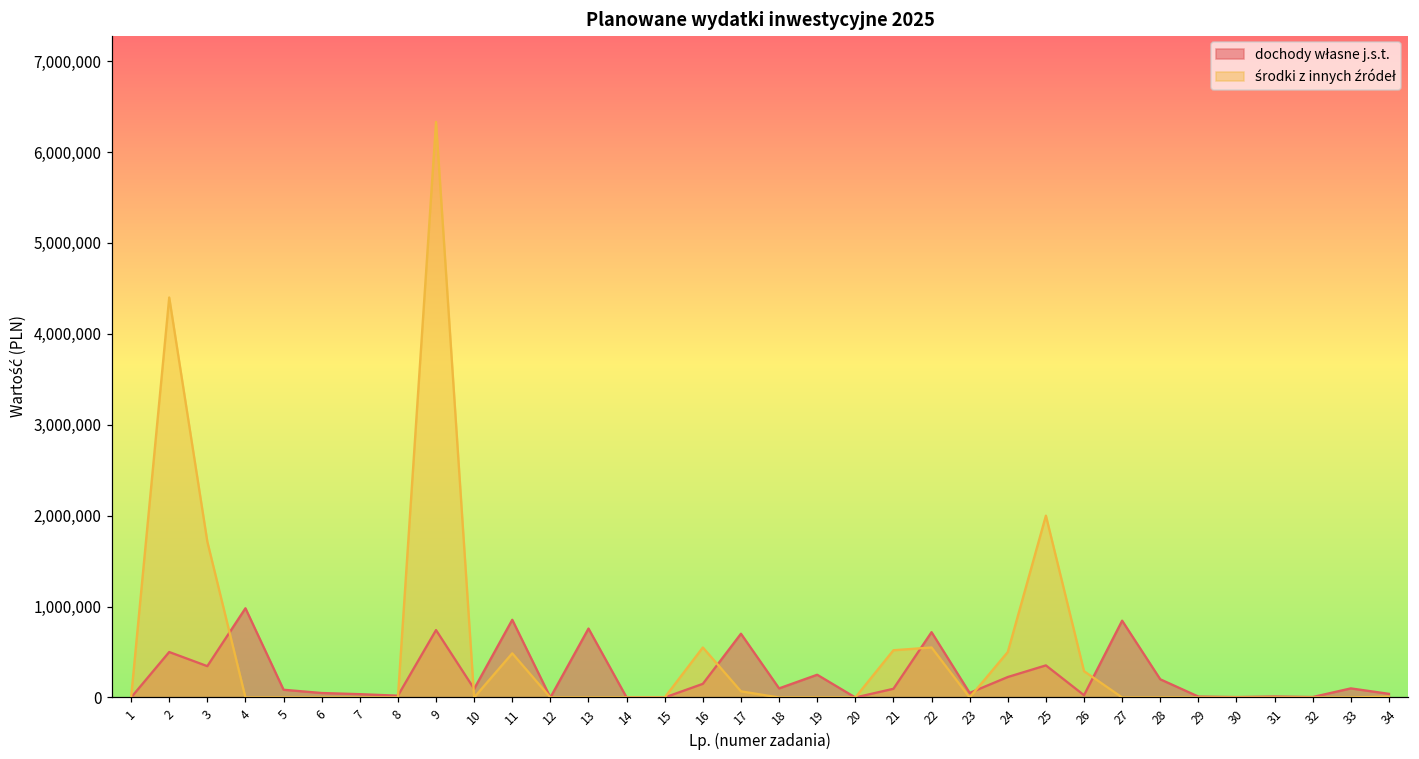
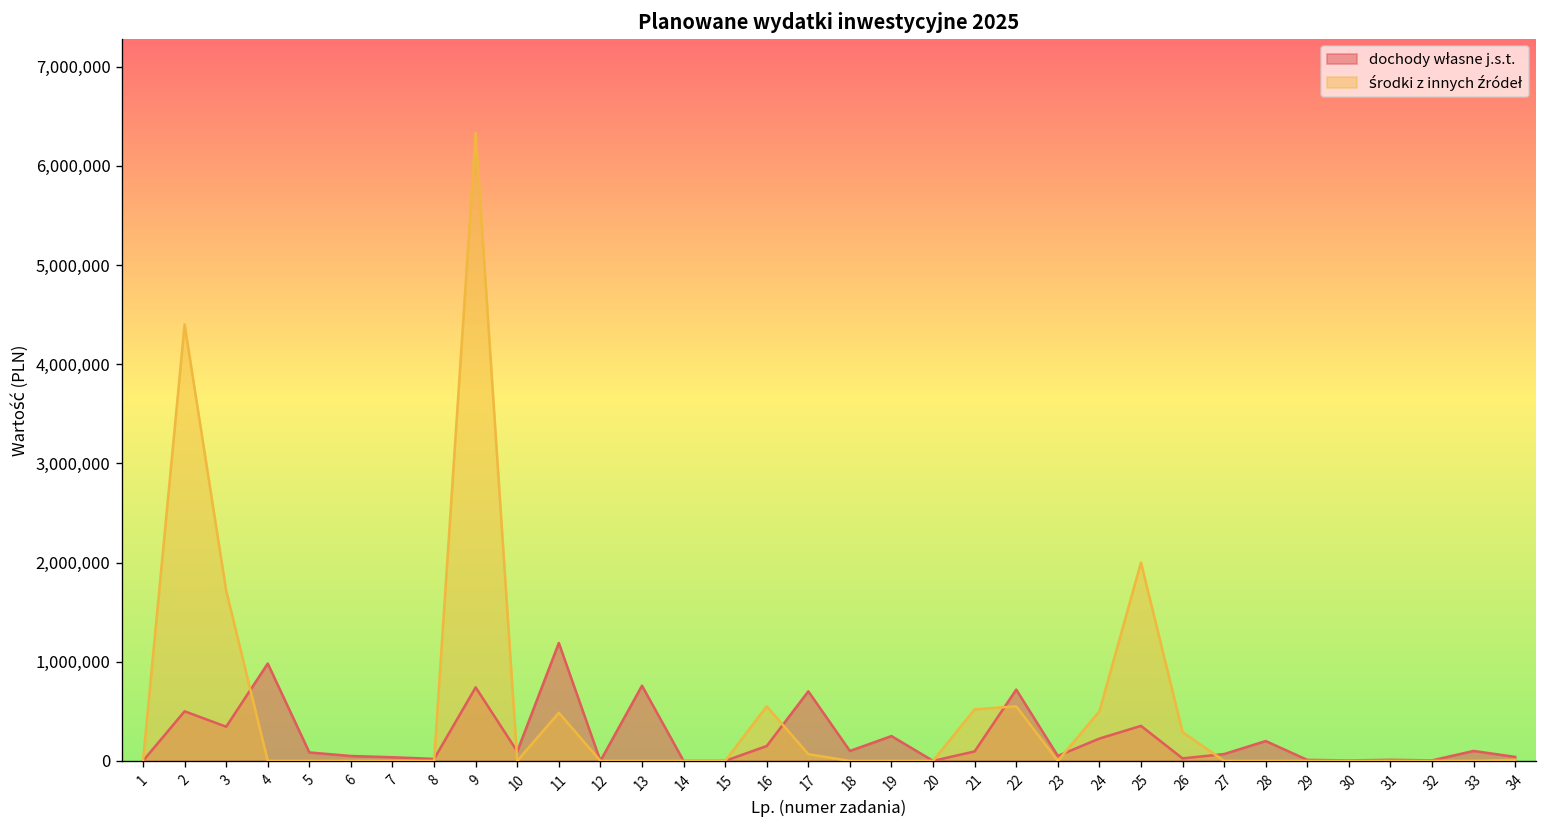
  {
    "dochody własne j.s.t.": {
      "2": "500,000",
      "3": "300,000",
      "4": "1,000,000",
      "5": "100,000",
      "6": "0",
      "7": "0",
      "9": "700,000",
      "10": "100,000",
-     "11": "900,000",
+     "11": "1,200,000",
      "13": "800,000",
      "16": "200,000",
      "17": "700,000",
      "18": "100,000",
      "19": "300,000",
      "21": "100,000",
      "22": "700,000",
      "23": "100,000",
      "24": "200,000",
      "25": "400,000",
      "26": "0",
-     "27": "800,000",
+     "27": "100,000",
      "28": "200,000",
      "33": "100,000"
    },
    "środki z innych źródeł": {
      "2": "4,400,000",
      "3": "1,700,000",
      "4": "0",
      "5": "0",
      "6": "0",
      "7": "0",
      "9": "6,300,000",
      "10": "0",
      "11": "500,000",
      "13": "0",
      "16": "600,000",
      "17": "100,000",
      "18": "0",
      "19": "0",
      "21": "500,000",
      "22": "600,000",
      "23": "0",
      "24": "500,000",
      "25": "2,000,000",
      "26": "300,000",
      "27": "0",
      "28": "0",
      "33": "0"
    }
  }
